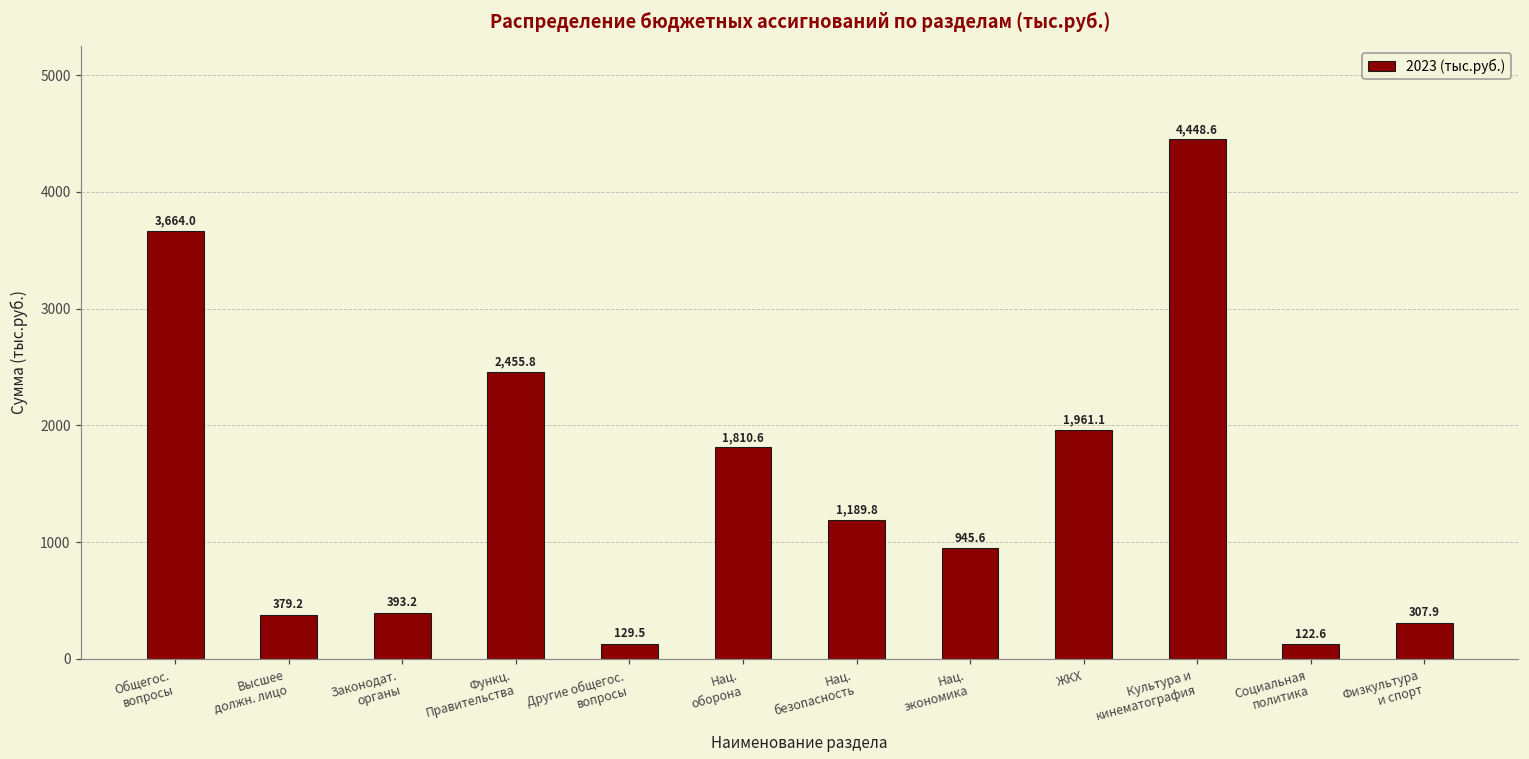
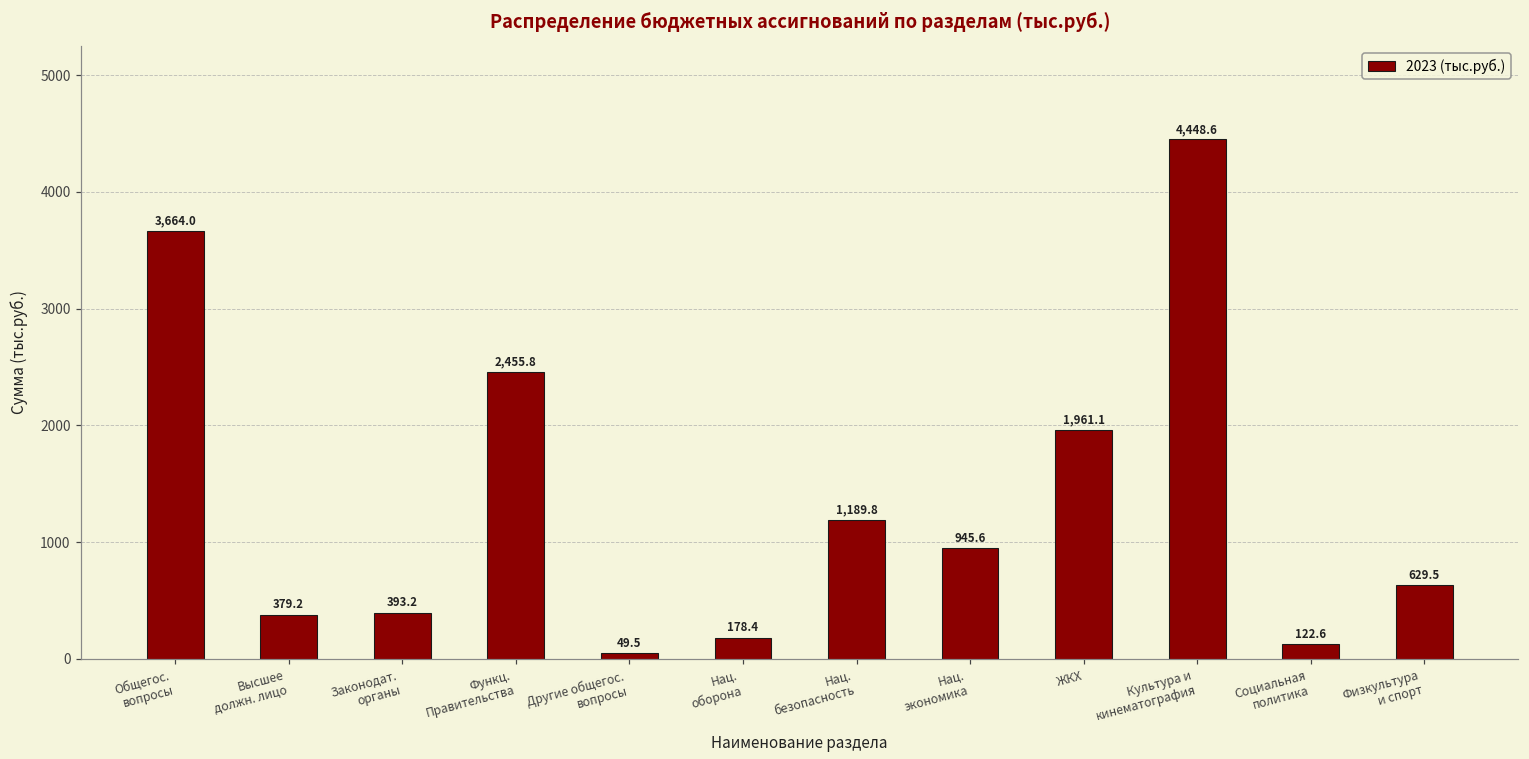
  {
    "Общегос. вопросы": "3,664.0",
    "Высшее должн. лицо": "379.2",
    "Законодат. органы": "393.2",
    "Функц. Правительства": "2,455.8",
-   "Другие общегос. вопросы": "129.5",
-   "Нац. оборона": "1,810.6",
+   "Другие общегос. вопросы": "49.5",
+   "Нац. оборона": "178.4",
    "Нац. безопасность": "1,189.8",
    "Нац. экономика": "945.6",
    "ЖКХ": "1,961.1",
    "Культура и кинематография": "4,448.6",
    "Социальная политика": "122.6",
-   "Физкультура и спорт": "307.9"
+   "Физкультура и спорт": "629.5"
  }
